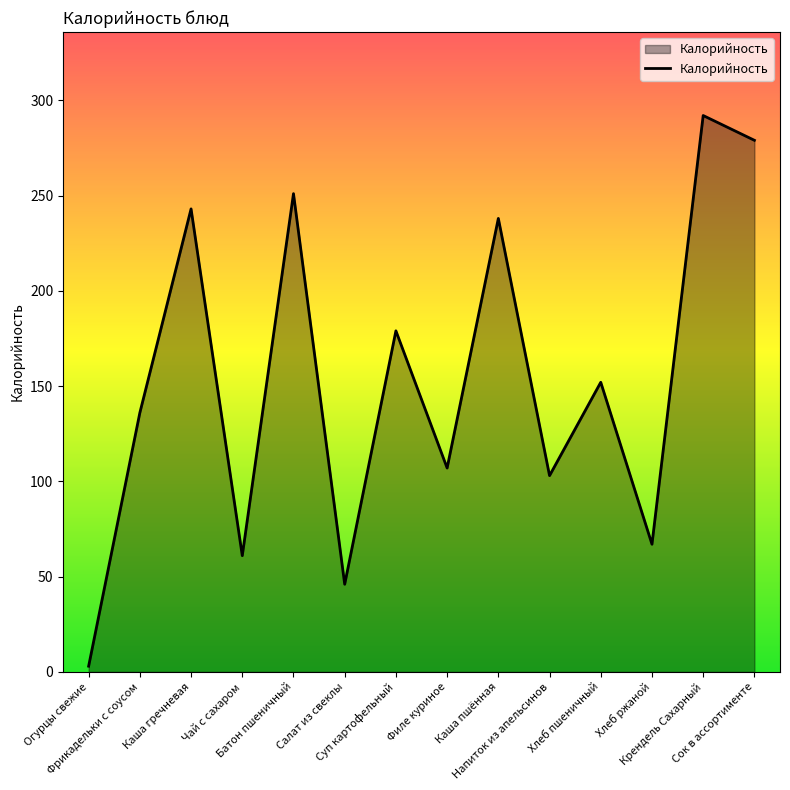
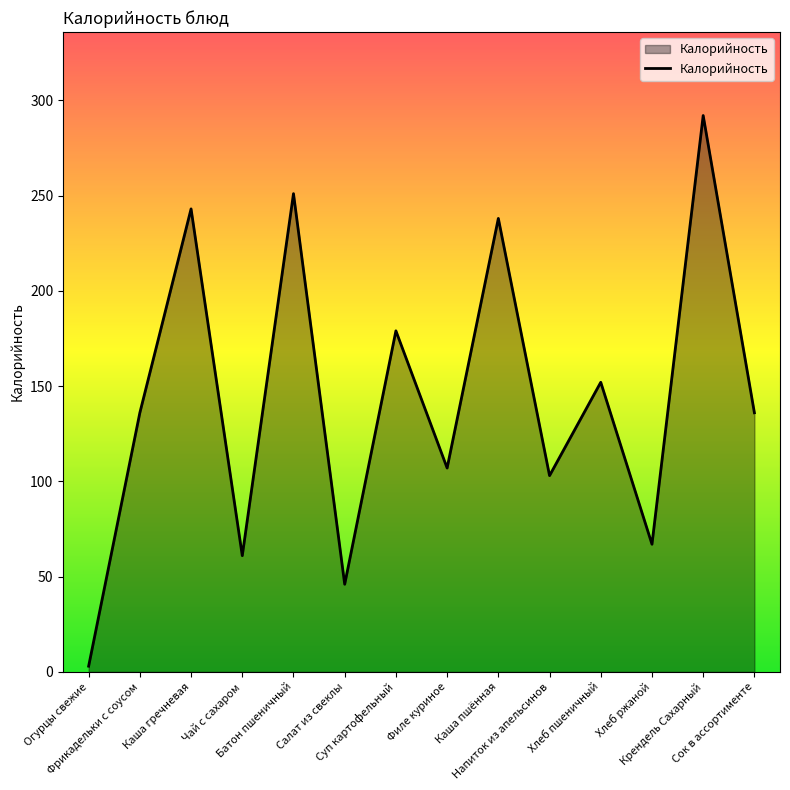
  {
    "Огурцы свежие": 3,
    "Фрикадельки с соусом": 136,
    "Каша гречневая": 243,
    "Чай с сахаром": 61,
    "Батон пшеничный": 251,
    "Салат из свеклы": 46,
    "Суп картофельный": 179,
    "Филе куриное": 107,
    "Каша пшённая": 238,
    "Напиток из апельсинов": 103,
    "Хлеб пшеничный": 152,
    "Хлеб ржаной": 67,
    "Крендель Сахарный": 292,
-   "Сок в ассортименте": 279
+   "Сок в ассортименте": 136
  }
